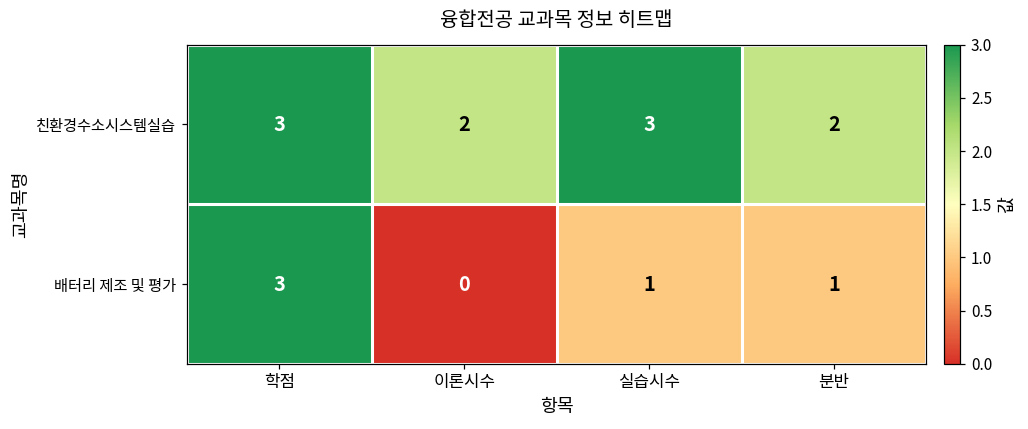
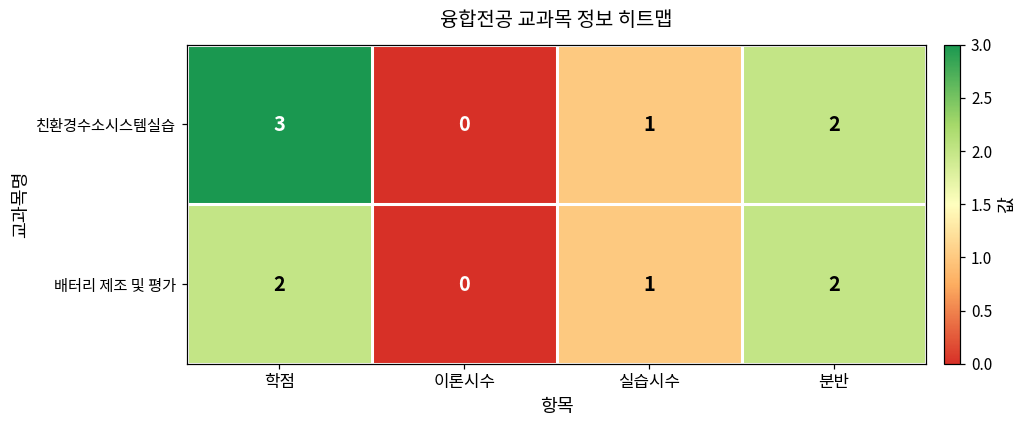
  {
    "친환경수소시스템실습": {
      "학점": 3,
-     "이론시수": 2,
-     "실습시수": 3,
+     "이론시수": 0,
+     "실습시수": 1,
      "분반": 2
    },
    "배터리 제조 및 평가": {
-     "학점": 3,
+     "학점": 2,
      "이론시수": 0,
      "실습시수": 1,
-     "분반": 1
+     "분반": 2
    }
  }
